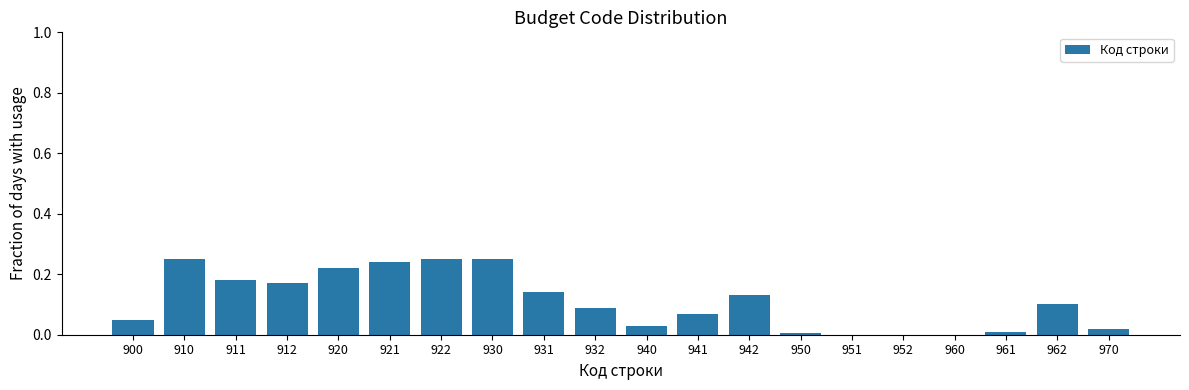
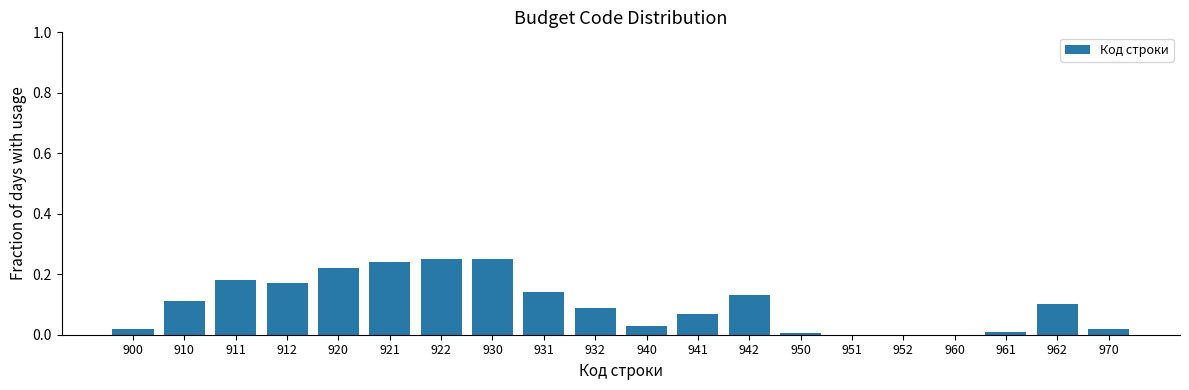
  {
-   "900": 0.05,
-   "910": 0.25,
+   "900": 0.02,
+   "910": 0.11,
    "911": 0.18,
    "912": 0.17,
    "920": 0.22,
    "921": 0.24,
    "922": 0.25,
    "930": 0.25,
    "931": 0.14,
    "932": 0.09,
    "940": 0.03,
    "941": 0.07,
    "942": 0.13,
    "951": 0.00,
    "952": 0.00,
    "960": 0.00,
    "961": 0.01,
    "962": 0.10,
    "970": 0.02
  }
